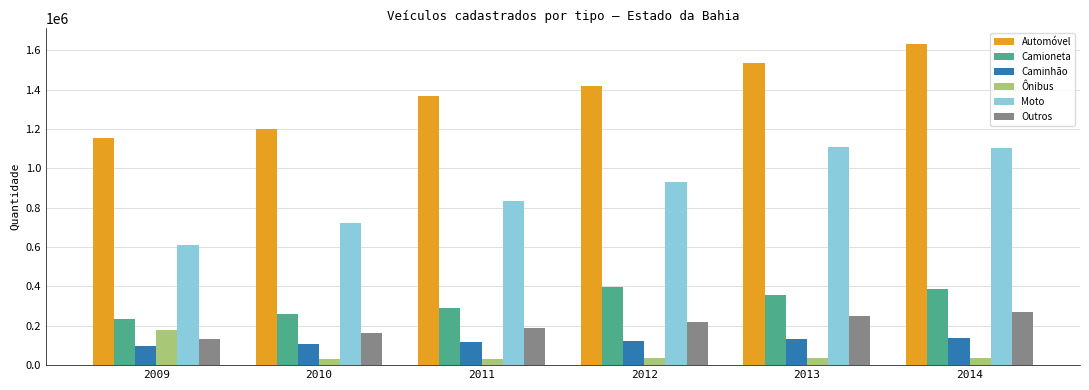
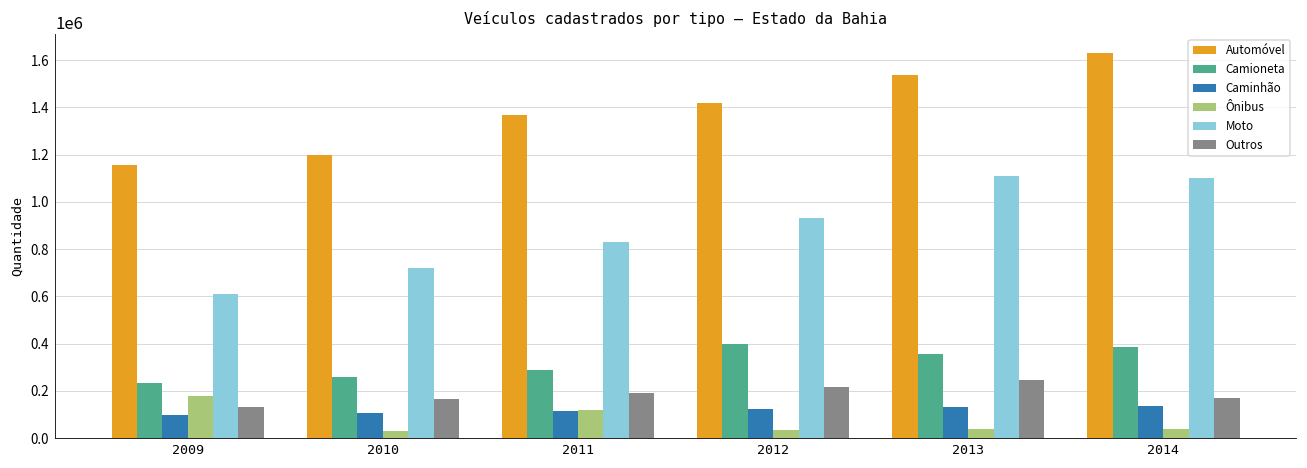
  {
    "Automóvel": {
      "2009": 1150000,
      "2010": 1200000,
      "2011": 1370000,
      "2012": 1420000,
      "2013": 1540000,
      "2014": 1630000
    },
    "Camioneta": {
      "2009": 230000,
      "2010": 260000,
      "2011": 290000,
      "2012": 400000,
      "2013": 350000,
      "2014": 380000
    },
    "Caminhão": {
      "2009": 100000,
      "2010": 110000,
      "2011": 120000,
      "2012": 120000,
      "2013": 130000,
      "2014": 140000
    },
    "Ônibus": {
      "2009": 180000,
      "2010": 30000,
-     "2011": 30000,
+     "2011": 120000,
      "2012": 30000,
      "2013": 40000,
      "2014": 40000
    },
    "Moto": {
      "2009": 610000,
      "2010": 720000,
      "2011": 830000,
      "2012": 930000,
      "2013": 1110000,
      "2014": 1100000
    },
    "Outros": {
      "2009": 130000,
      "2010": 160000,
      "2011": 190000,
      "2012": 220000,
      "2013": 250000,
-     "2014": 270000
+     "2014": 170000
    }
  }
